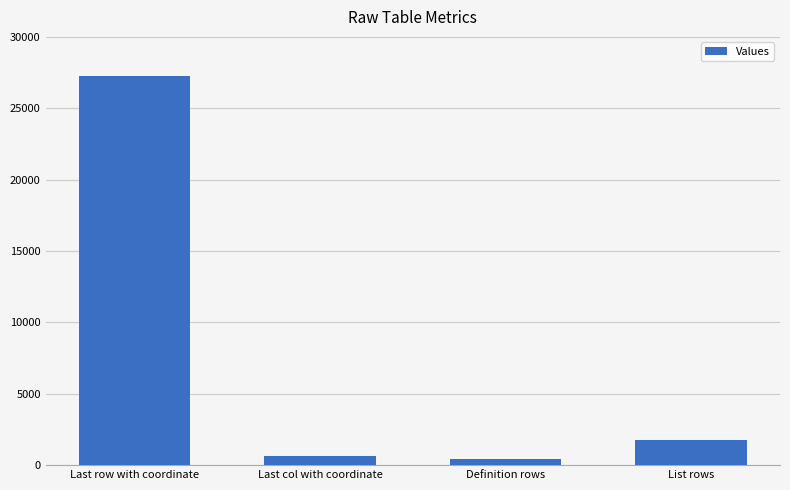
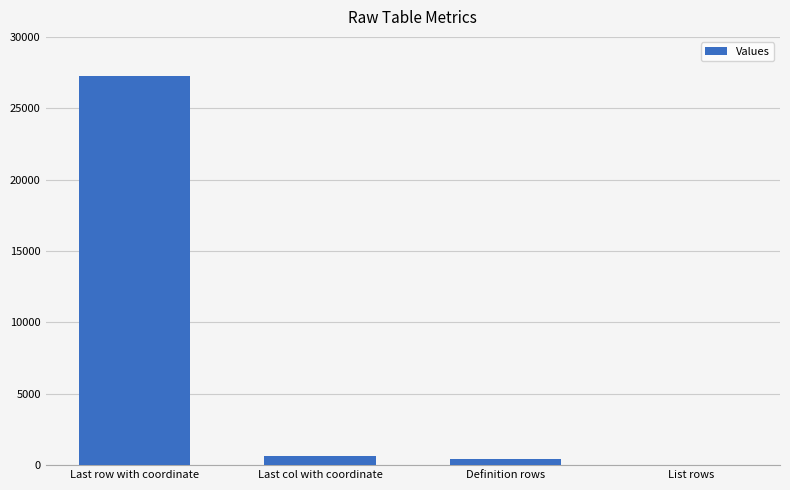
  {
    "Last row with coordinate": 27300,
    "Last col with coordinate": 600,
    "Definition rows": 500,
-   "List rows": 1800
+   "List rows": 0
  }
